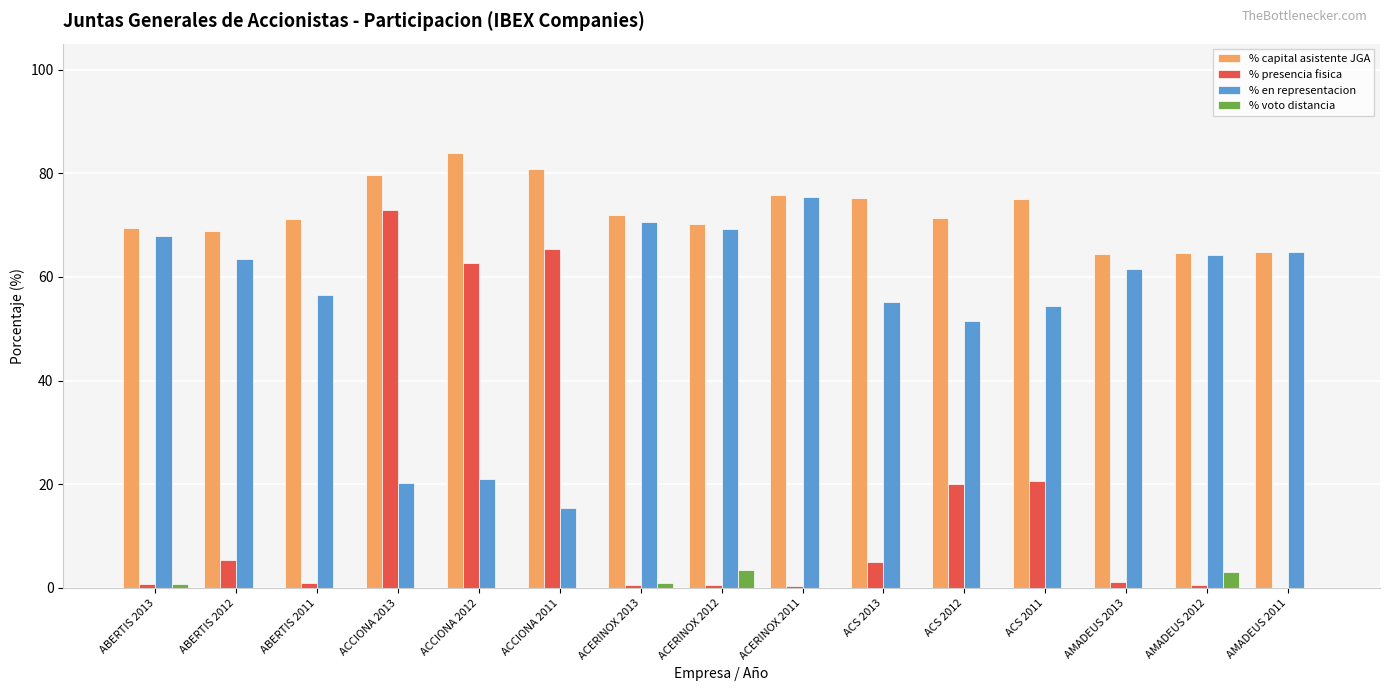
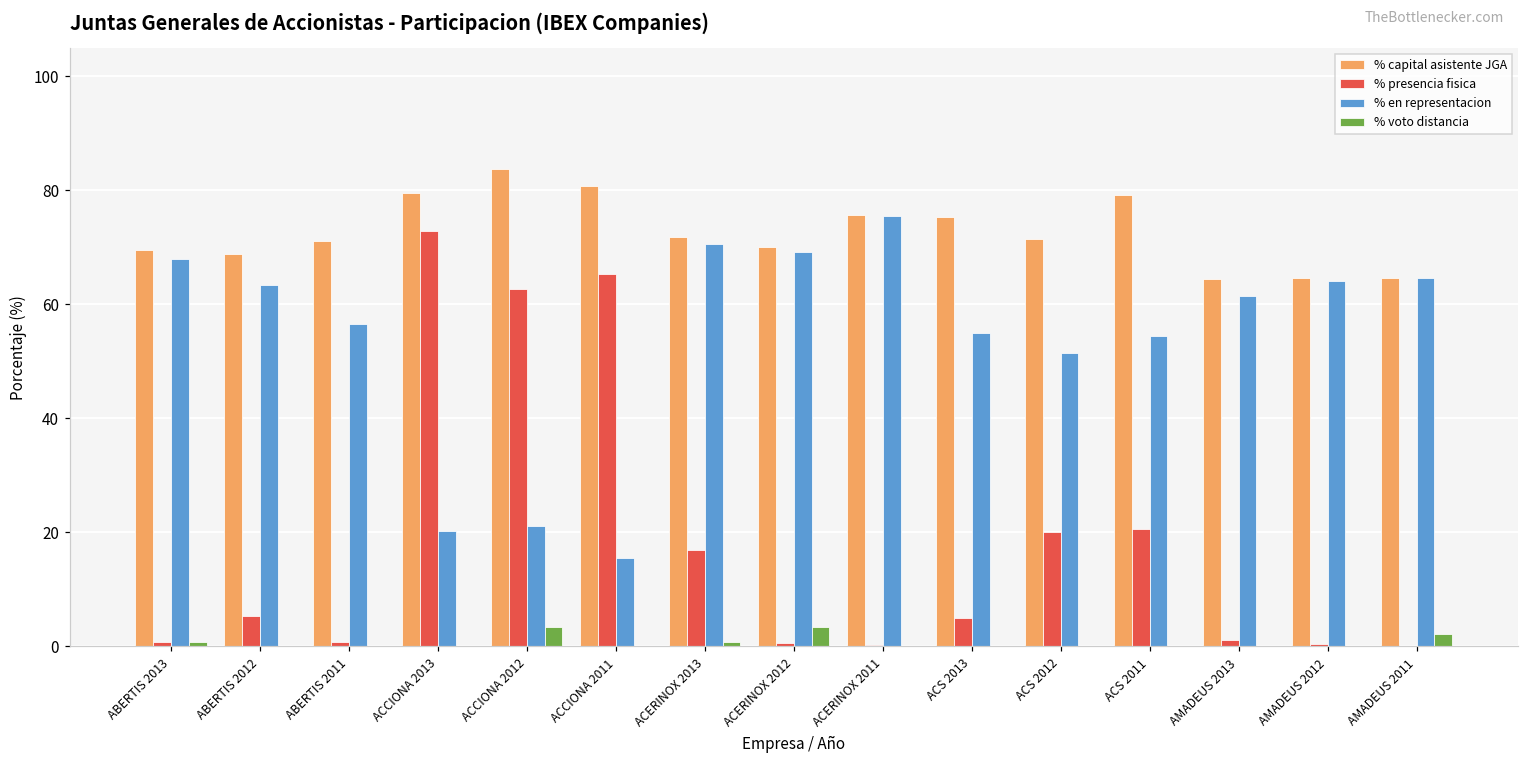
  {
    "% capital asistente JGA": {
      "ABERTIS 2013": 69,
      "ABERTIS 2012": 69,
      "ABERTIS 2011": 71,
      "ACCIONA 2013": 80,
      "ACCIONA 2012": 84,
      "ACCIONA 2011": 81,
      "ACERINOX 2013": 72,
      "ACERINOX 2012": 70,
      "ACERINOX 2011": 76,
      "ACS 2013": 75,
      "ACS 2012": 71,
-     "ACS 2011": 75,
+     "ACS 2011": 79,
      "AMADEUS 2013": 64,
      "AMADEUS 2012": 65,
      "AMADEUS 2011": 65
    },
    "% presencia fisica": {
      "ABERTIS 2013": 1,
      "ABERTIS 2012": 5,
      "ABERTIS 2011": 1,
      "ACCIONA 2013": 73,
      "ACCIONA 2012": 63,
      "ACCIONA 2011": 65,
-     "ACERINOX 2013": 0,
+     "ACERINOX 2013": 17,
      "ACERINOX 2012": 1,
      "ACS 2013": 5,
      "ACS 2012": 20,
      "ACS 2011": 21,
      "AMADEUS 2013": 1,
      "AMADEUS 2012": 0,
      "AMADEUS 2011": 0
    },
    "% en representacion": {
      "ABERTIS 2013": 68,
      "ABERTIS 2012": 63,
      "ABERTIS 2011": 57,
      "ACCIONA 2013": 20,
      "ACCIONA 2012": 21,
      "ACCIONA 2011": 15,
      "ACERINOX 2013": 71,
      "ACERINOX 2012": 69,
      "ACERINOX 2011": 75,
      "ACS 2013": 55,
      "ACS 2012": 51,
      "ACS 2011": 54,
      "AMADEUS 2013": 61,
      "AMADEUS 2012": 64,
      "AMADEUS 2011": 65
    },
    "% voto distancia": {
      "ABERTIS 2013": 1,
      "ABERTIS 2012": 0,
      "ABERTIS 2011": 0,
-     "ACCIONA 2012": 0,
+     "ACCIONA 2012": 3,
      "ACCIONA 2011": 0,
      "ACERINOX 2013": 1,
      "ACERINOX 2012": 4,
      "ACERINOX 2011": 0,
      "ACS 2013": 0,
      "ACS 2012": 0,
      "ACS 2011": 0,
      "AMADEUS 2013": 0,
-     "AMADEUS 2012": 3,
-     "AMADEUS 2011": 0
+     "AMADEUS 2012": 0,
+     "AMADEUS 2011": 2
    }
  }
